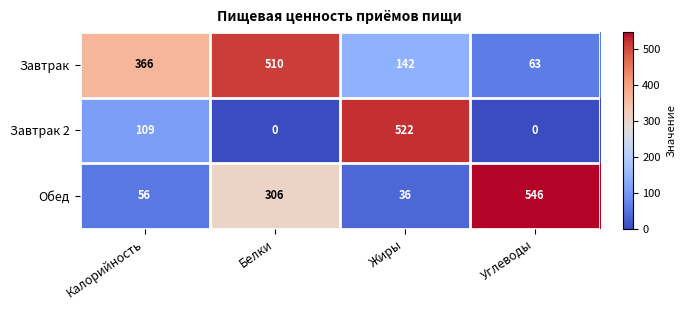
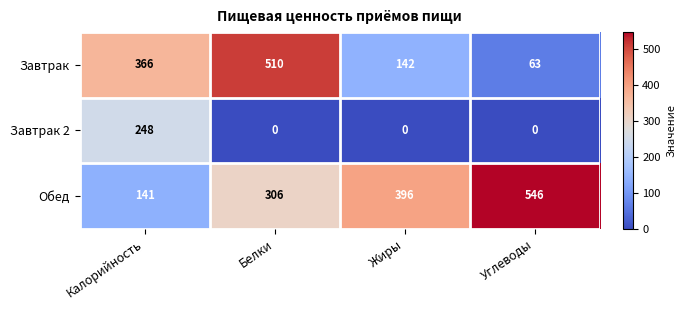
  {
    "Завтрак": {
      "Калорийность": 366,
      "Белки": 510,
      "Жиры": 142,
      "Углеводы": 63
    },
    "Завтрак 2": {
-     "Калорийность": 109,
+     "Калорийность": 248,
      "Белки": 0,
-     "Жиры": 522,
+     "Жиры": 0,
      "Углеводы": 0
    },
    "Обед": {
-     "Калорийность": 56,
+     "Калорийность": 141,
      "Белки": 306,
-     "Жиры": 36,
+     "Жиры": 396,
      "Углеводы": 546
    }
  }
